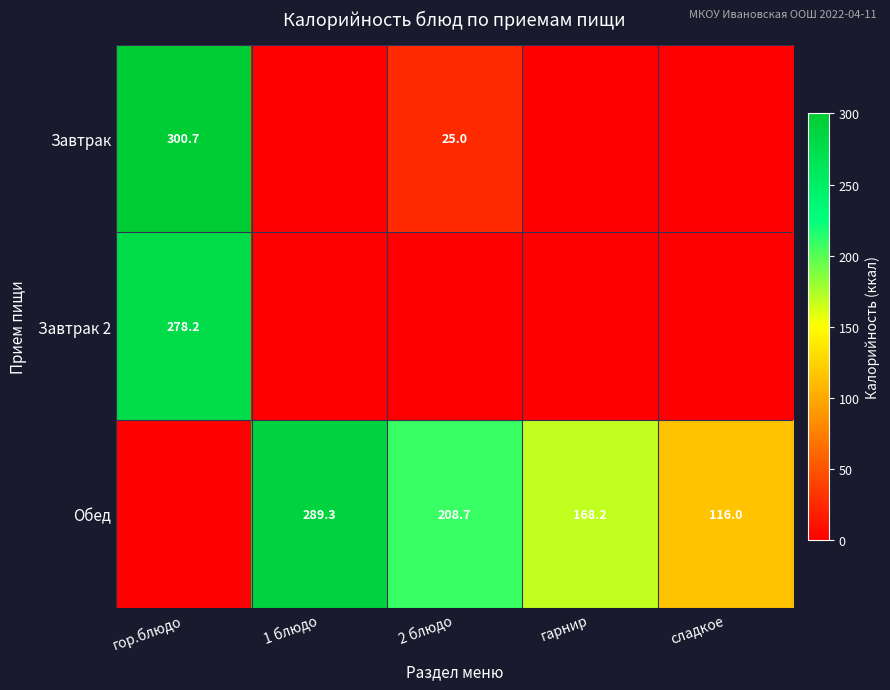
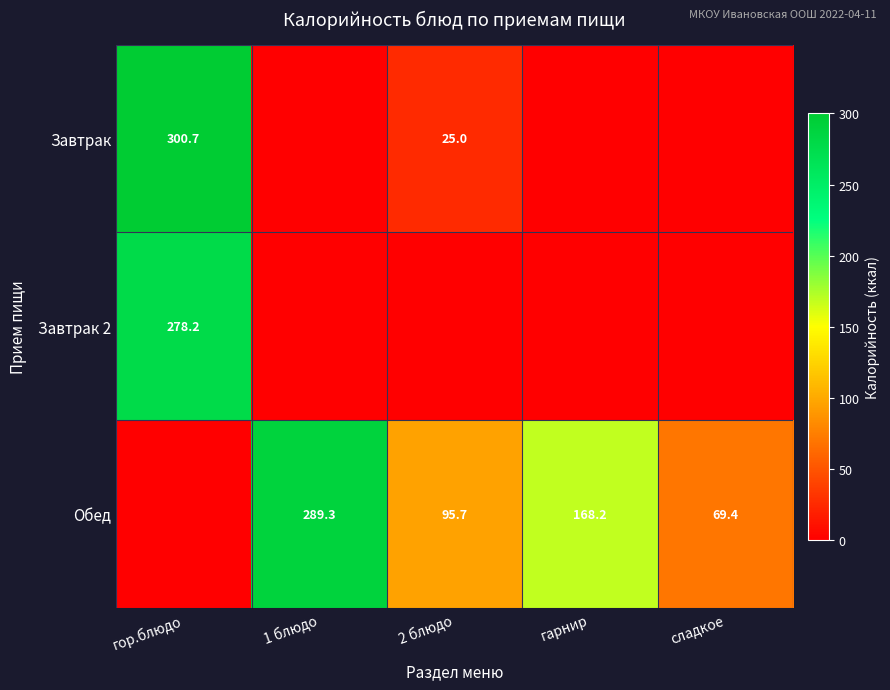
  {
    "Завтрак": {
      "гор.блюдо": 300.7,
      "2 блюдо": 25.0
    },
    "Завтрак 2": {
      "гор.блюдо": 278.2
    },
    "Обед": {
      "1 блюдо": 289.3,
-     "2 блюдо": 208.7,
+     "2 блюдо": 95.7,
      "гарнир": 168.2,
-     "сладкое": 116.0
+     "сладкое": 69.4
    }
  }
